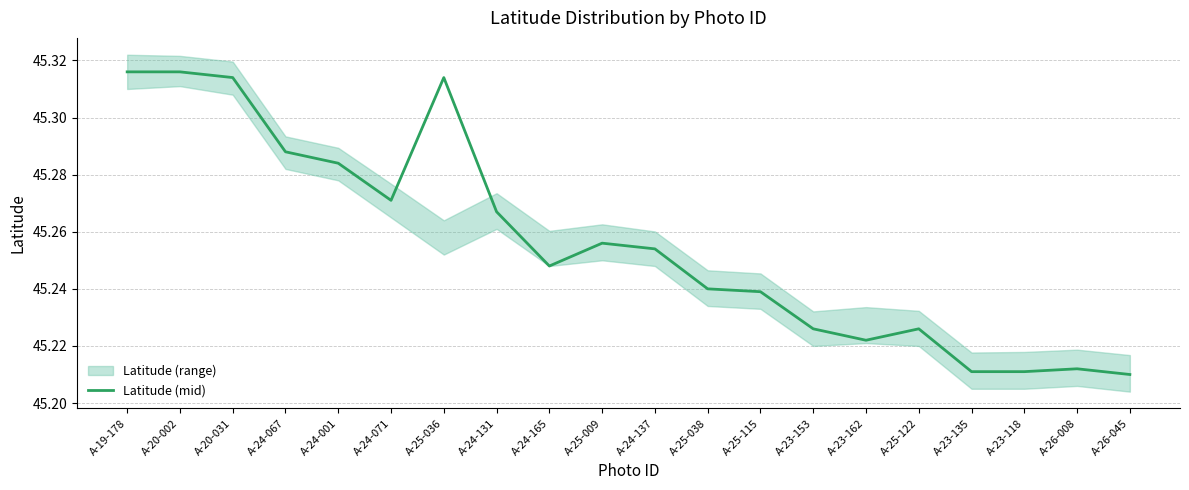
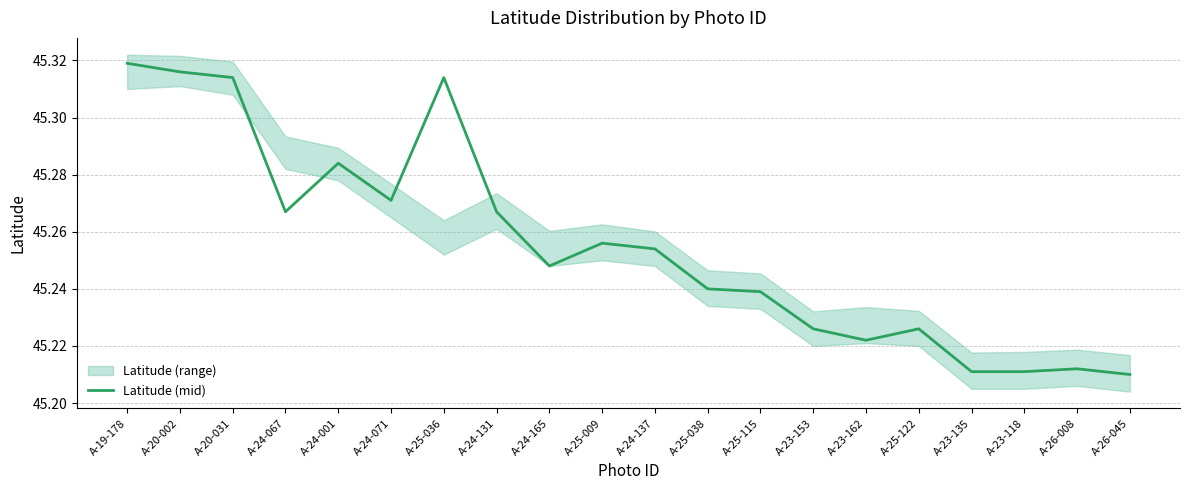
  {
    "Latitude (mid)": {
-     "A-19-178": 45.316,
+     "A-19-178": 45.319,
      "A-20-002": 45.316,
      "A-20-031": 45.314,
-     "A-24-067": 45.288,
+     "A-24-067": 45.267,
      "A-24-001": 45.284,
      "A-24-071": 45.271,
      "A-25-036": 45.314,
      "A-24-131": 45.267,
      "A-24-165": 45.248,
      "A-25-009": 45.256,
      "A-24-137": 45.254,
      "A-25-038": 45.240,
      "A-25-115": 45.239,
      "A-23-153": 45.226,
      "A-23-162": 45.222,
      "A-25-122": 45.226,
      "A-23-135": 45.211,
      "A-23-118": 45.211,
      "A-26-008": 45.212,
      "A-26-045": 45.210
    }
  }
